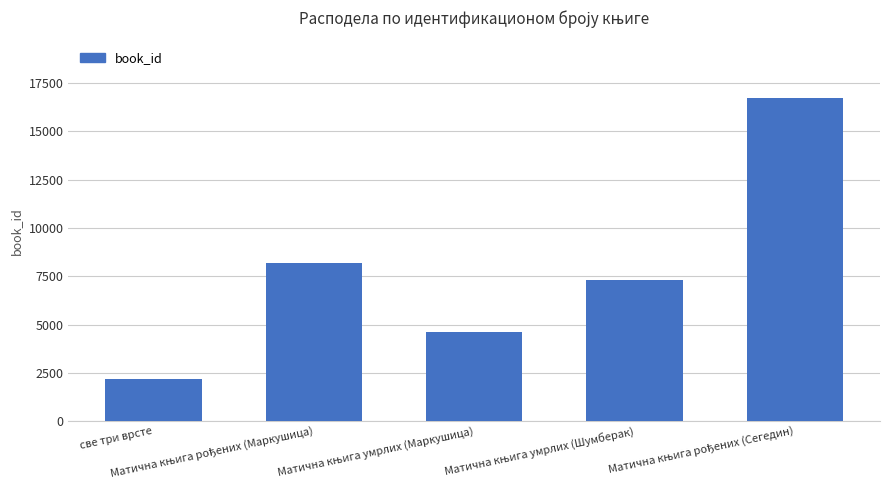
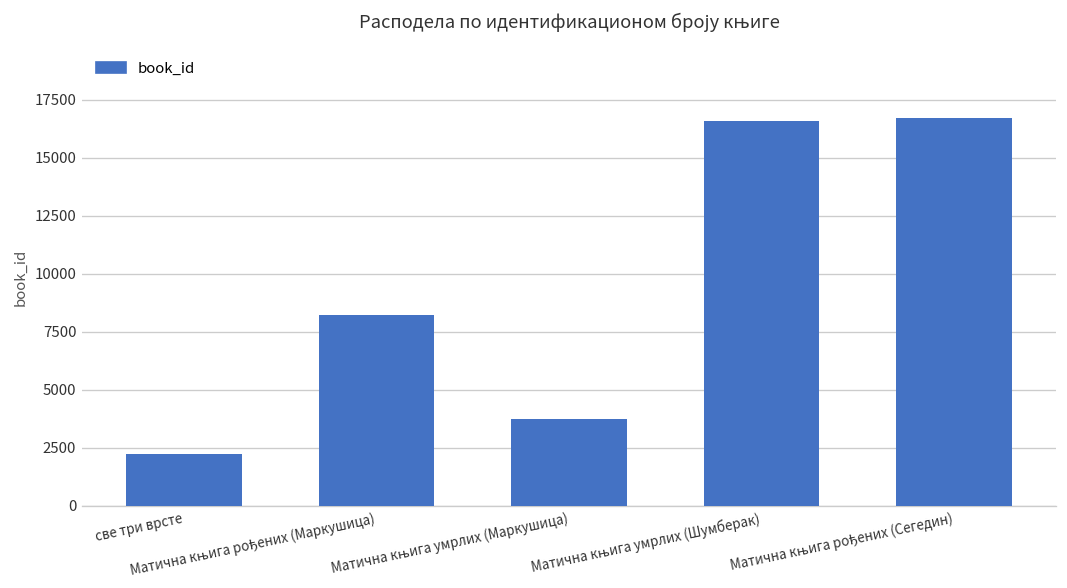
  {
    "све три врсте": 2200,
    "Матична књига рођених (Маркушица)": 8200,
-   "Матична књига умрлих (Маркушица)": 4600,
-   "Матична књига умрлих (Шумберак)": 7300,
+   "Матична књига умрлих (Маркушица)": 3700,
+   "Матична књига умрлих (Шумберак)": 16600,
    "Матична књига рођених (Сегедин)": 16700
  }
